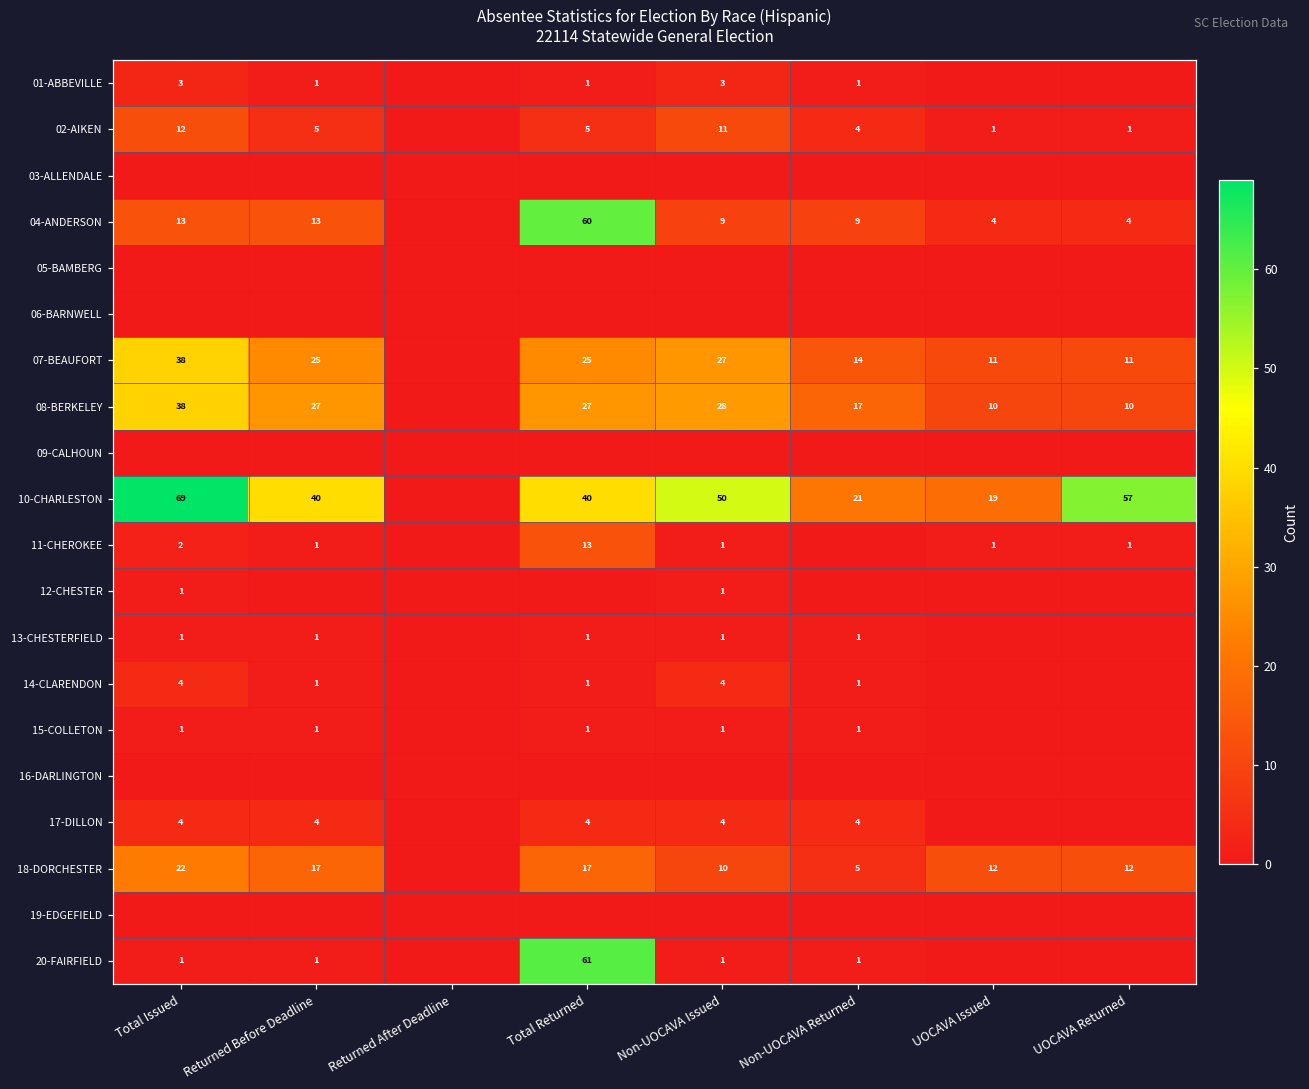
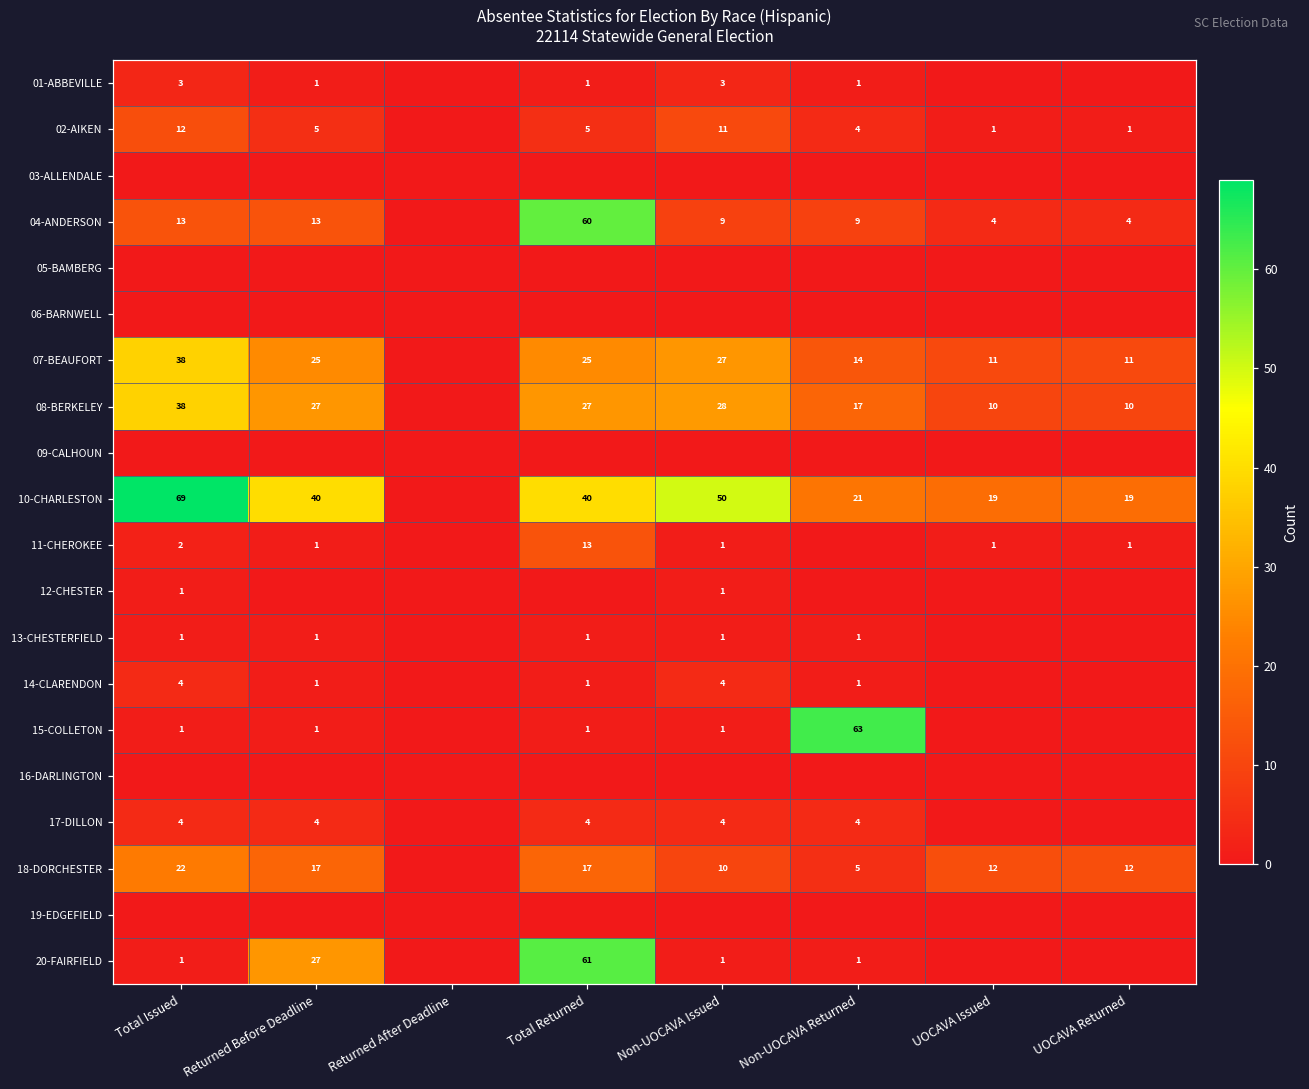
  {
    "01-ABBEVILLE": {
      "Total Issued": 3,
      "Returned Before Deadline": 1,
      "Total Returned": 1,
      "Non-UOCAVA Issued": 3,
      "Non-UOCAVA Returned": 1
    },
    "02-AIKEN": {
      "Total Issued": 12,
      "Returned Before Deadline": 5,
      "Total Returned": 5,
      "Non-UOCAVA Issued": 11,
      "Non-UOCAVA Returned": 4,
      "UOCAVA Issued": 1,
      "UOCAVA Returned": 1
    },
    "04-ANDERSON": {
      "Total Issued": 13,
      "Returned Before Deadline": 13,
      "Total Returned": 60,
      "Non-UOCAVA Issued": 9,
      "Non-UOCAVA Returned": 9,
      "UOCAVA Issued": 4,
      "UOCAVA Returned": 4
    },
    "07-BEAUFORT": {
      "Total Issued": 38,
      "Returned Before Deadline": 25,
      "Total Returned": 25,
      "Non-UOCAVA Issued": 27,
      "Non-UOCAVA Returned": 14,
      "UOCAVA Issued": 11,
      "UOCAVA Returned": 11
    },
    "08-BERKELEY": {
      "Total Issued": 38,
      "Returned Before Deadline": 27,
      "Total Returned": 27,
      "Non-UOCAVA Issued": 28,
      "Non-UOCAVA Returned": 17,
      "UOCAVA Issued": 10,
      "UOCAVA Returned": 10
    },
    "10-CHARLESTON": {
      "Total Issued": 69,
      "Returned Before Deadline": 40,
      "Total Returned": 40,
      "Non-UOCAVA Issued": 50,
      "Non-UOCAVA Returned": 21,
      "UOCAVA Issued": 19,
-     "UOCAVA Returned": 57
+     "UOCAVA Returned": 19
    },
    "11-CHEROKEE": {
      "Total Issued": 2,
      "Returned Before Deadline": 1,
      "Total Returned": 13,
      "Non-UOCAVA Issued": 1,
      "UOCAVA Issued": 1,
      "UOCAVA Returned": 1
    },
    "12-CHESTER": {
      "Total Issued": 1,
      "Non-UOCAVA Issued": 1
    },
    "13-CHESTERFIELD": {
      "Total Issued": 1,
      "Returned Before Deadline": 1,
      "Total Returned": 1,
      "Non-UOCAVA Issued": 1,
      "Non-UOCAVA Returned": 1
    },
    "14-CLARENDON": {
      "Total Issued": 4,
      "Returned Before Deadline": 1,
      "Total Returned": 1,
      "Non-UOCAVA Issued": 4,
      "Non-UOCAVA Returned": 1
    },
    "15-COLLETON": {
      "Total Issued": 1,
      "Returned Before Deadline": 1,
      "Total Returned": 1,
      "Non-UOCAVA Issued": 1,
-     "Non-UOCAVA Returned": 1
+     "Non-UOCAVA Returned": 63
    },
    "17-DILLON": {
      "Total Issued": 4,
      "Returned Before Deadline": 4,
      "Total Returned": 4,
      "Non-UOCAVA Issued": 4,
      "Non-UOCAVA Returned": 4
    },
    "18-DORCHESTER": {
      "Total Issued": 22,
      "Returned Before Deadline": 17,
      "Total Returned": 17,
      "Non-UOCAVA Issued": 10,
      "Non-UOCAVA Returned": 5,
      "UOCAVA Issued": 12,
      "UOCAVA Returned": 12
    },
    "20-FAIRFIELD": {
      "Total Issued": 1,
-     "Returned Before Deadline": 1,
+     "Returned Before Deadline": 27,
      "Total Returned": 61,
      "Non-UOCAVA Issued": 1,
      "Non-UOCAVA Returned": 1
    }
  }
